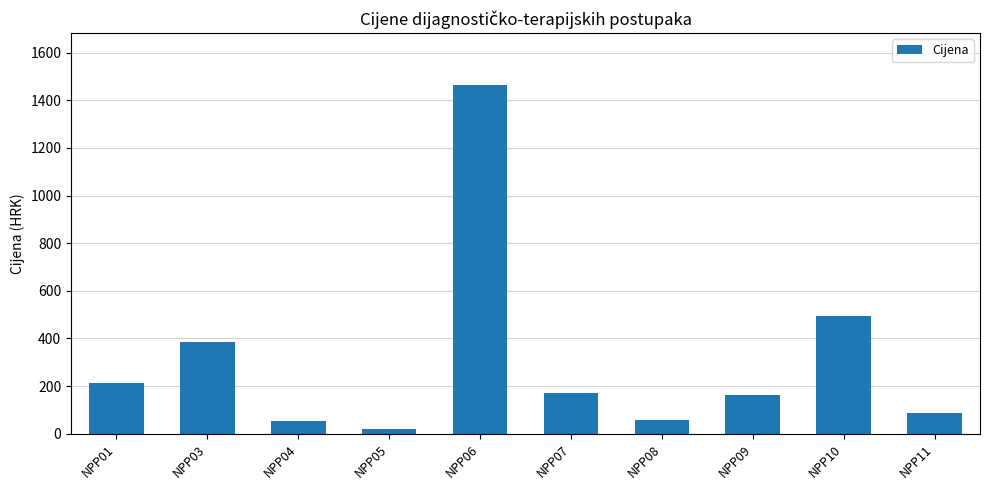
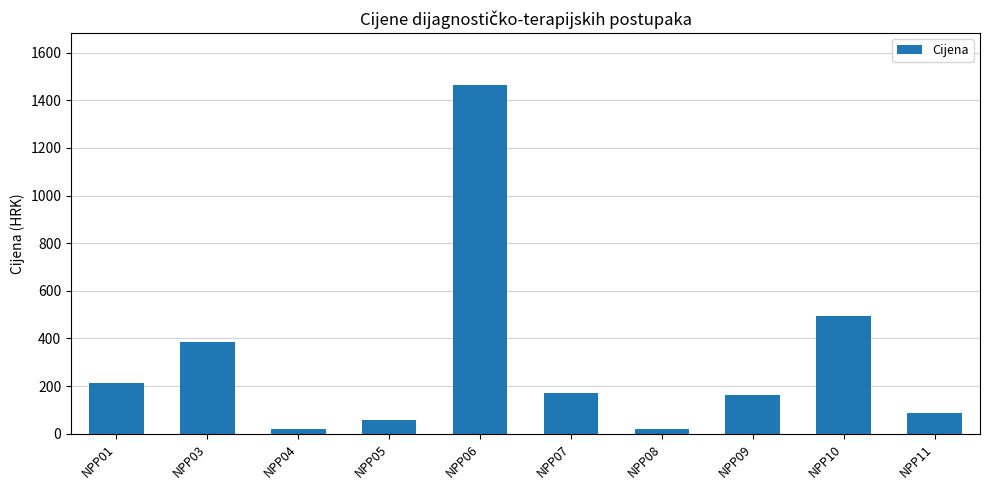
  {
    "NPP01": 210,
    "NPP03": 380,
-   "NPP04": 50,
-   "NPP05": 20,
+   "NPP04": 20,
+   "NPP05": 60,
    "NPP06": 1460,
    "NPP07": 170,
-   "NPP08": 60,
+   "NPP08": 20,
    "NPP09": 160,
    "NPP10": 500,
    "NPP11": 90
  }
